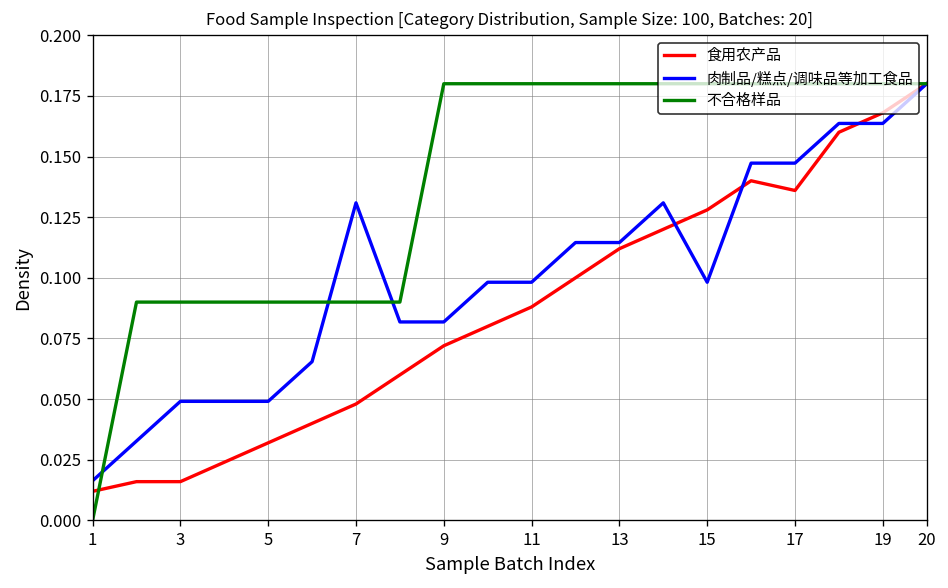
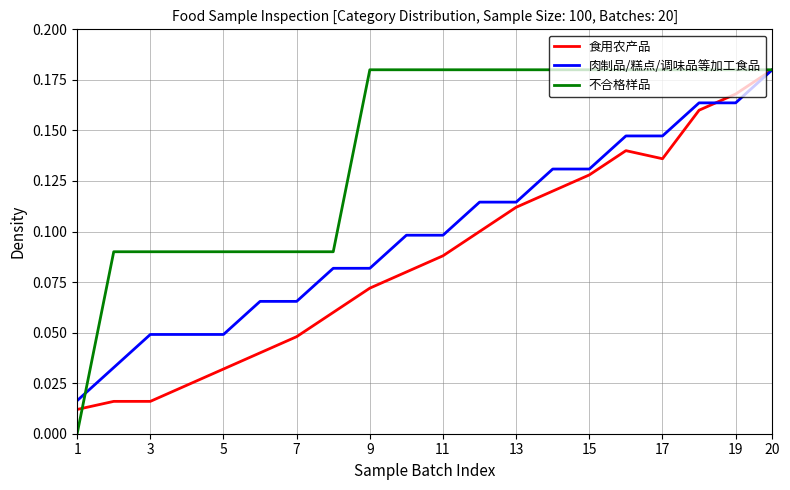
  {
    "食用农产品": {
      "1": 0.012,
      "3": 0.016,
      "5": 0.032,
      "7": 0.048,
      "9": 0.072,
      "11": 0.088,
      "13": 0.112,
      "15": 0.128,
      "17": 0.136
    },
    "肉制品/糕点/调味品等加工食品": {
      "1": 0.016,
      "3": 0.049,
      "5": 0.049,
-     "7": 0.131,
+     "7": 0.065,
      "9": 0.082,
      "11": 0.098,
      "13": 0.115,
-     "15": 0.098,
+     "15": 0.131,
      "17": 0.147,
      "19": 0.164
    },
    "不合格样品": {
      "1": 0.000,
      "3": 0.090,
      "5": 0.090,
      "7": 0.090,
      "9": 0.180,
      "11": 0.180,
      "13": 0.180
    }
  }
